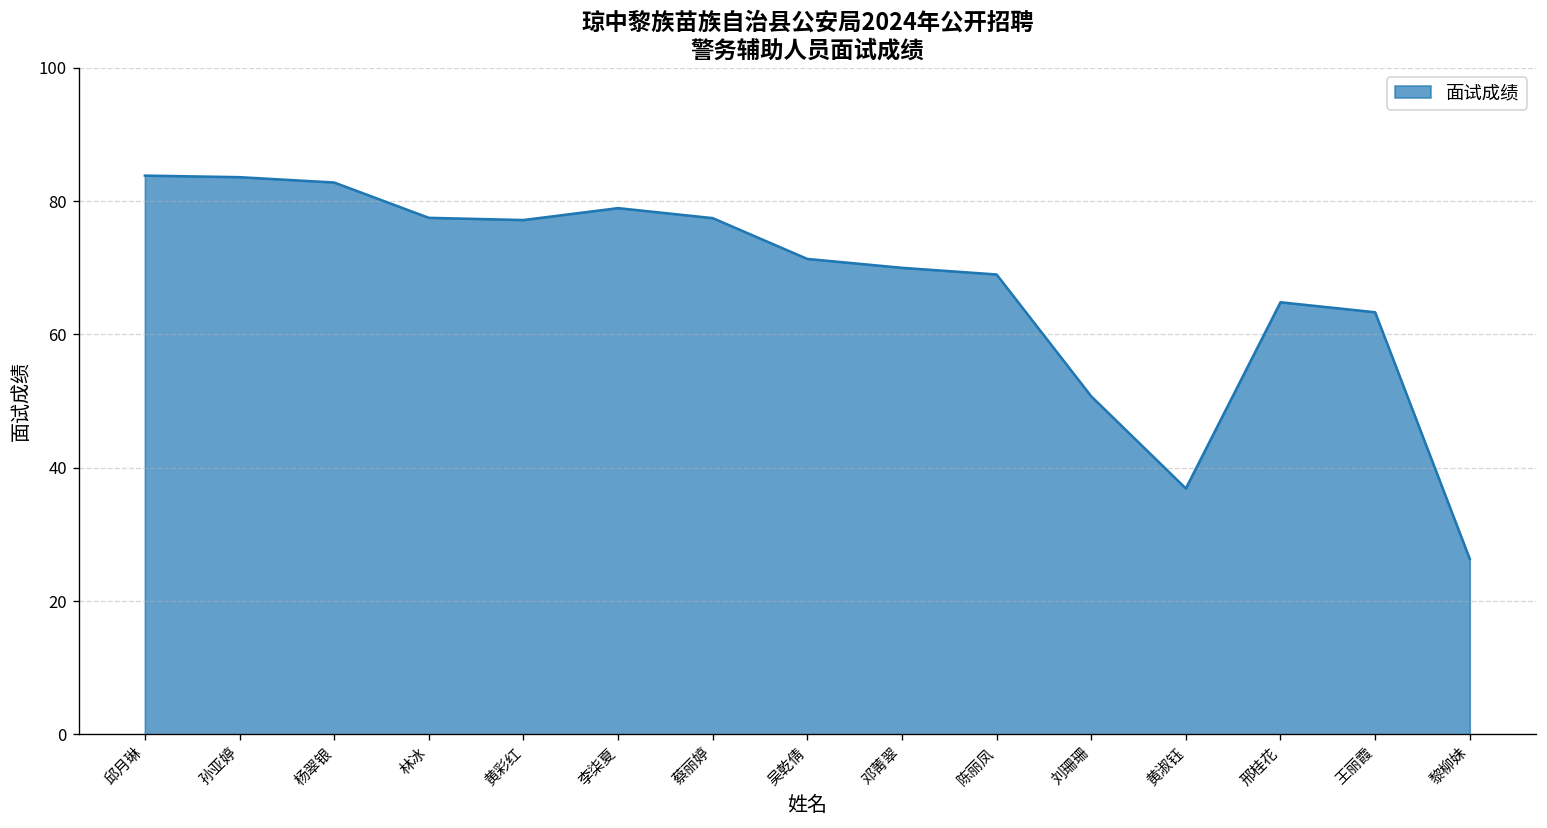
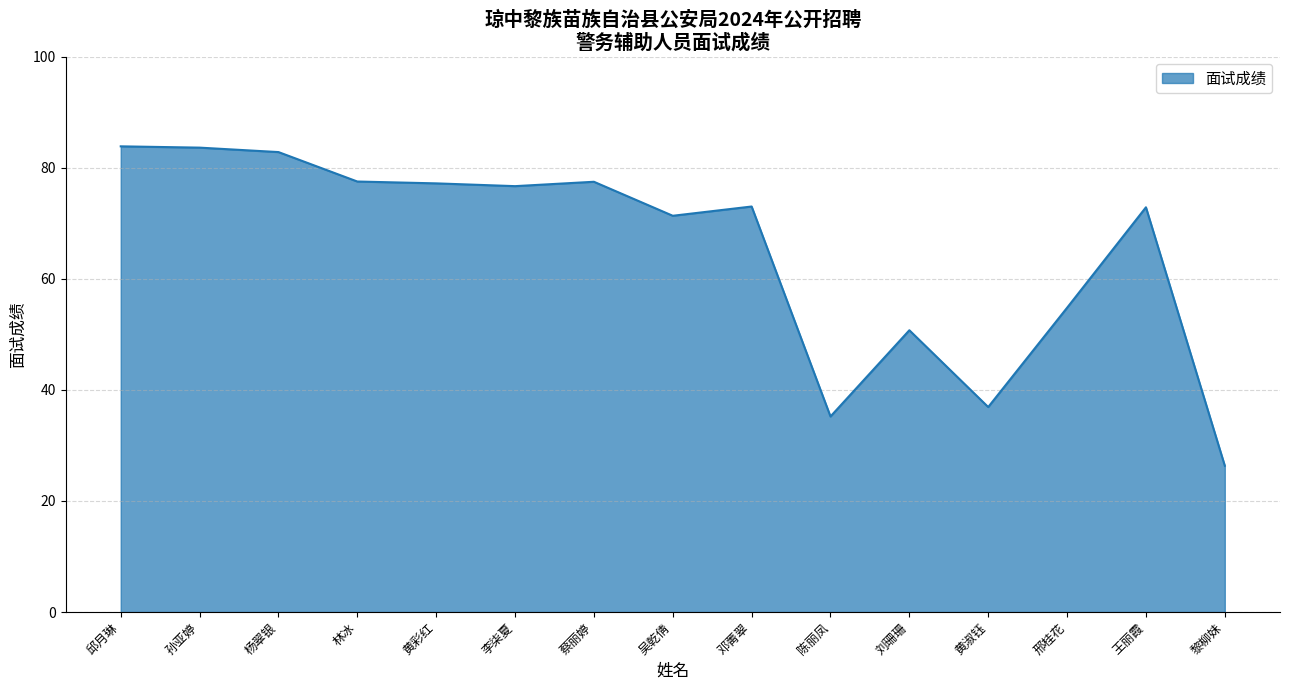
  {
    "邱月琳": 84,
    "孙亚婷": 84,
    "杨翠银": 83,
    "林冰": 78,
    "黄彩红": 77,
-   "李柒夏": 79,
+   "李柒夏": 77,
    "蔡丽婷": 77,
    "吴乾倩": 71,
-   "邓菁翠": 70,
-   "陈丽凤": 69,
+   "邓菁翠": 73,
+   "陈丽凤": 35,
    "刘珊珊": 51,
    "黄淑钰": 37,
-   "邢桂花": 65,
-   "王丽霞": 63,
+   "邢桂花": 55,
+   "王丽霞": 73,
    "黎柳妹": 26
  }
